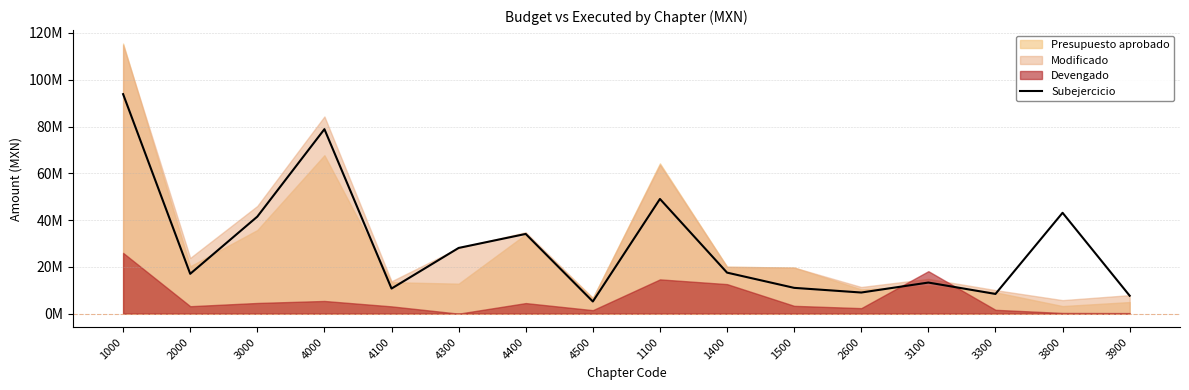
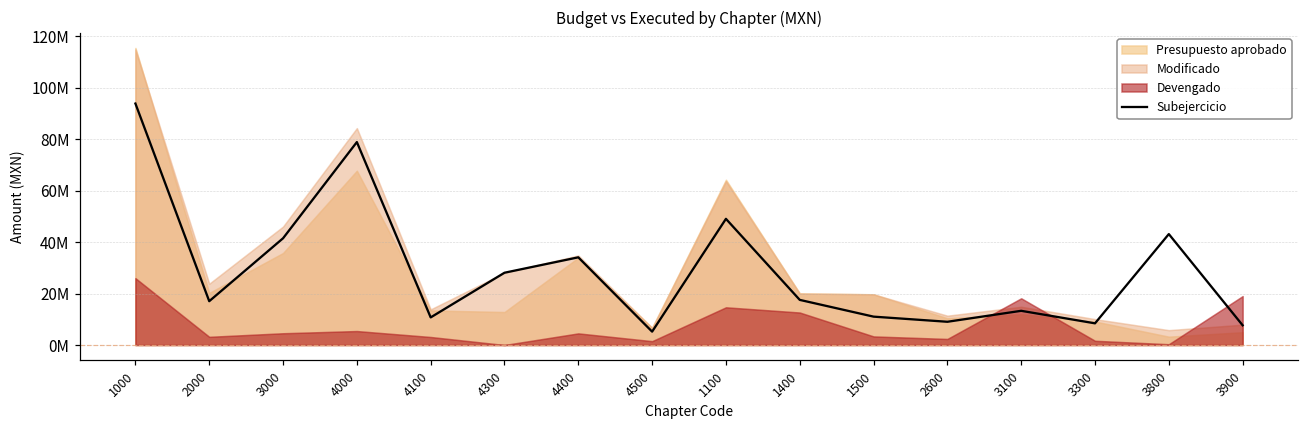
  {
    "Subejercicio": {
      "1000": 94000000,
      "2000": 17000000,
      "3000": 41000000,
      "4000": 79000000,
      "4100": 11000000,
      "4500": 5000000,
      "1100": 49000000,
      "1400": 18000000,
      "1500": 11000000,
      "2600": 9000000,
      "3100": 13000000,
      "3800": 43000000
    },
    "Devengado": {
      "1000": 26000000,
      "2000": 3000000,
      "3000": 5000000,
      "4000": 5000000,
      "4100": 3000000,
      "4300": 0,
      "4400": 5000000,
      "4500": 1000000,
      "1100": 15000000,
      "1400": 13000000,
      "1500": 3000000,
      "2600": 2000000,
      "3100": 18000000,
      "3300": 2000000,
-     "3900": 0
+     "3900": 19000000
    }
  }
